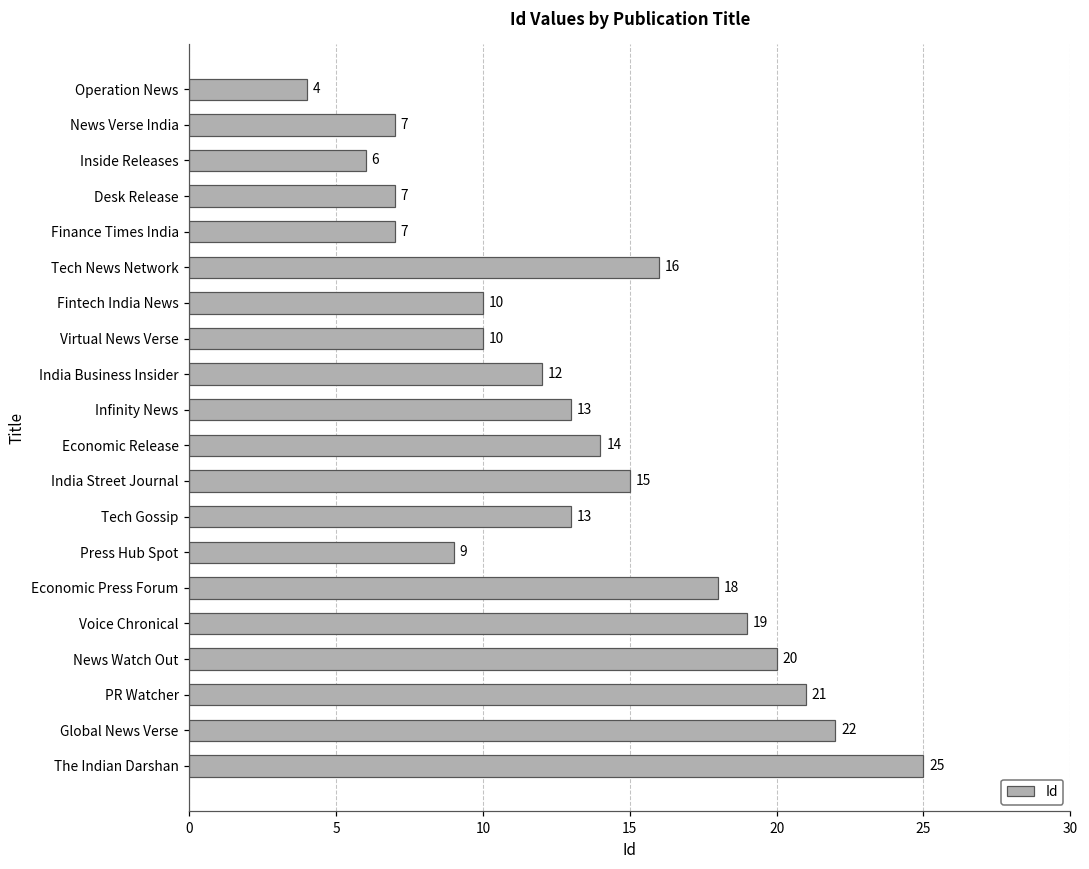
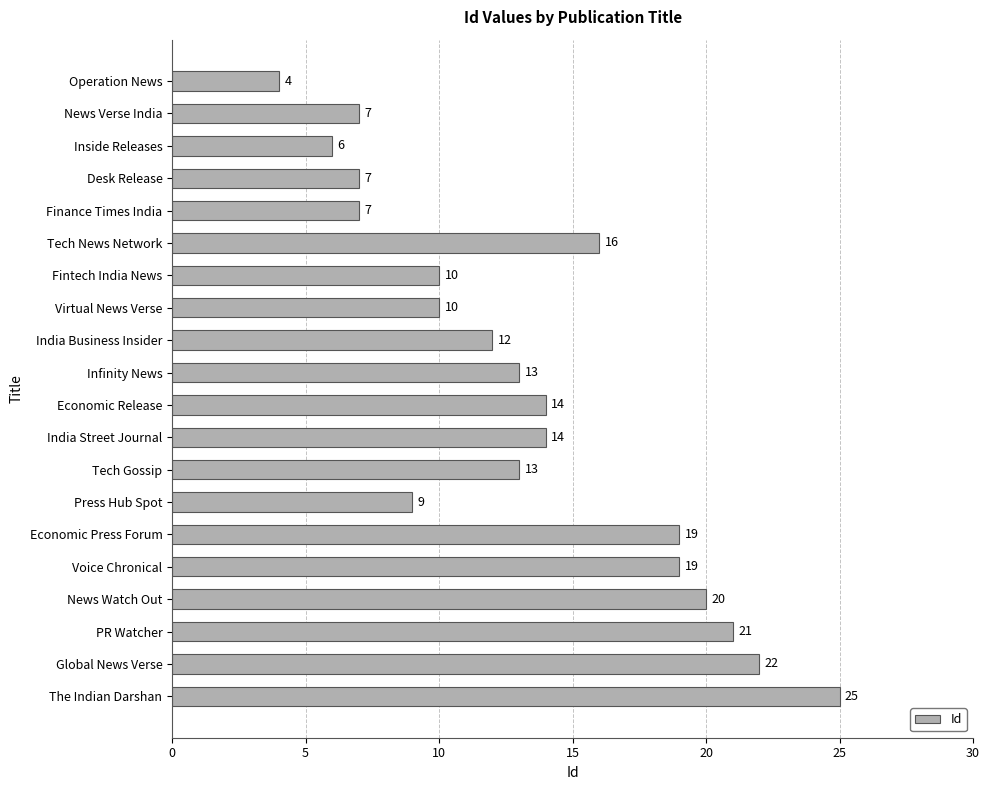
  {
    "Operation News": 4,
    "News Verse India": 7,
    "Inside Releases": 6,
    "Desk Release": 7,
    "Finance Times India": 7,
    "Tech News Network": 16,
    "Fintech India News": 10,
    "Virtual News Verse": 10,
    "India Business Insider": 12,
    "Infinity News": 13,
    "Economic Release": 14,
-   "India Street Journal": 15,
+   "India Street Journal": 14,
    "Tech Gossip": 13,
    "Press Hub Spot": 9,
-   "Economic Press Forum": 18,
+   "Economic Press Forum": 19,
    "Voice Chronical": 19,
    "News Watch Out": 20,
    "PR Watcher": 21,
    "Global News Verse": 22,
    "The Indian Darshan": 25
  }
